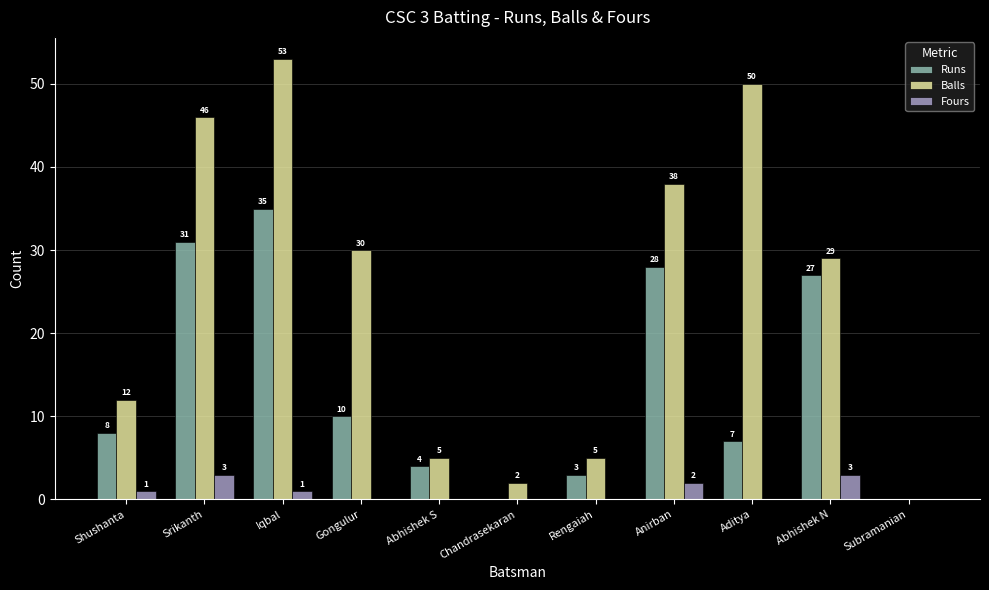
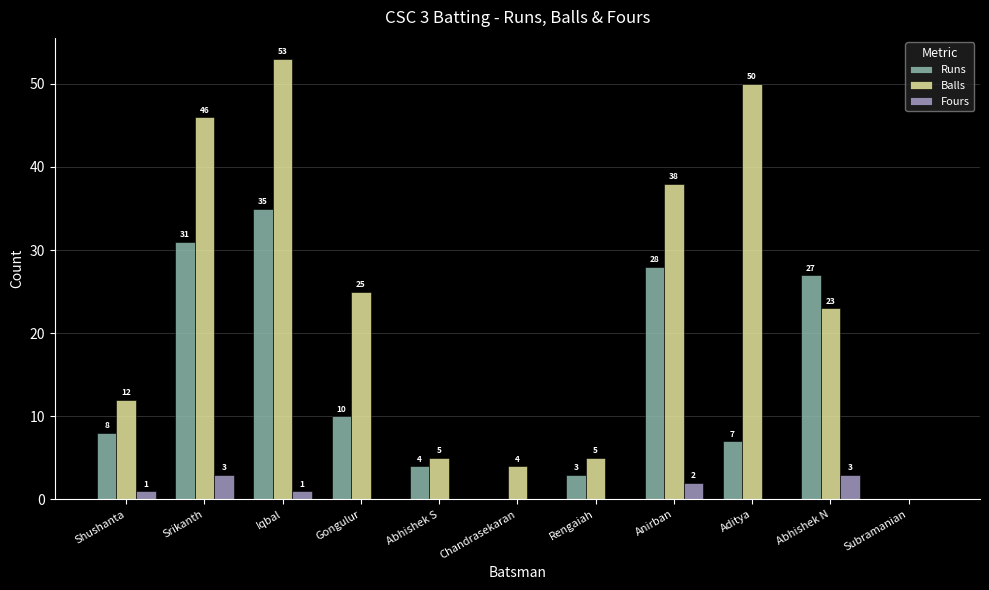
  {
    "Balls": {
      "Shushanta": 12,
      "Srikanth": 46,
      "Iqbal": 53,
-     "Gongulur": 30,
+     "Gongulur": 25,
      "Abhishek S": 5,
-     "Chandrasekaran": 2,
+     "Chandrasekaran": 4,
      "Rengaiah": 5,
      "Anirban": 38,
      "Aditya": 50,
-     "Abhishek N": 29
+     "Abhishek N": 23
    }
  }
